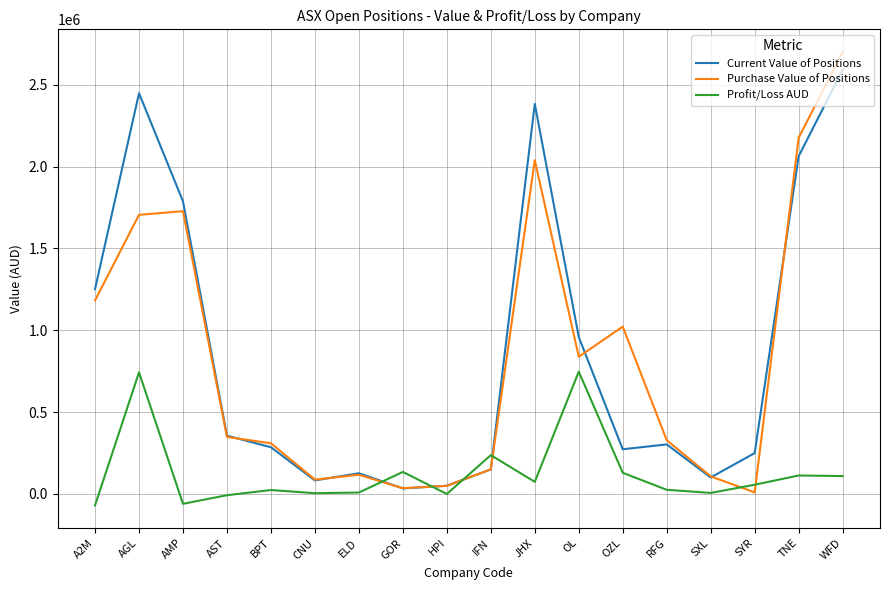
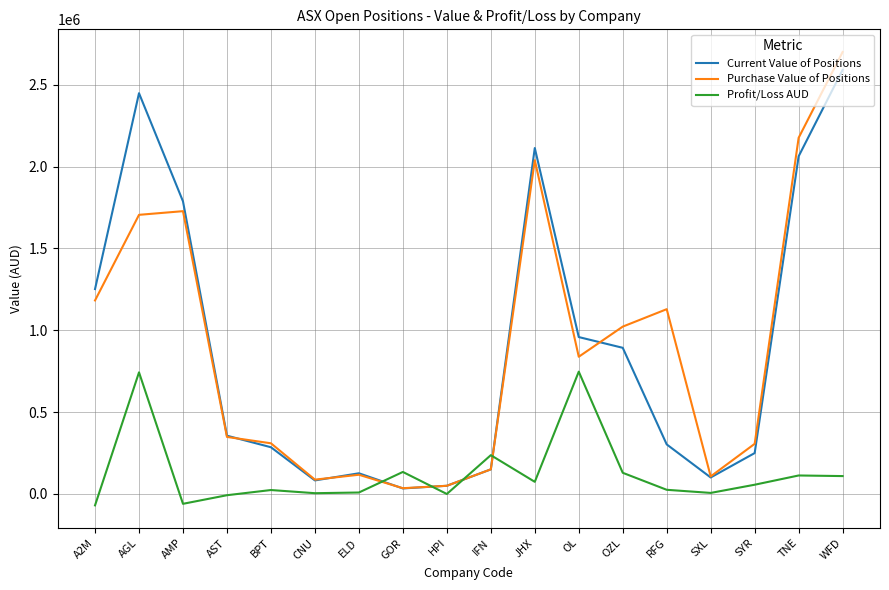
  {
    "Current Value of Positions": {
      "A2M": 1250000,
      "AGL": 2450000,
      "AMP": 1790000,
      "BPT": 290000,
-     "JHX": 2380000,
+     "JHX": 2110000,
      "OL": 960000,
-     "OZL": 270000,
+     "OZL": 890000,
      "RFG": 300000,
      "SYR": 250000,
      "TNE": 2060000
    },
    "Purchase Value of Positions": {
      "A2M": 1180000,
      "AGL": 1710000,
      "AMP": 1730000,
      "BPT": 310000,
      "JHX": 2040000,
      "OL": 840000,
      "OZL": 1020000,
-     "RFG": 330000,
-     "SYR": 10000,
+     "RFG": 1130000,
+     "SYR": 310000,
      "TNE": 2180000
    },
    "Profit/Loss AUD": {
      "A2M": -70000,
      "AGL": 740000,
      "AMP": -60000,
      "AST": -10000,
      "BPT": 20000,
      "CNU": 0,
      "ELD": 10000,
      "GOR": 130000,
      "HPI": 0,
      "IFN": 240000,
      "JHX": 70000,
      "OL": 750000,
      "OZL": 130000,
      "RFG": 30000,
      "SXL": 10000,
      "SYR": 60000,
      "TNE": 110000,
      "WFD": 110000
    }
  }
